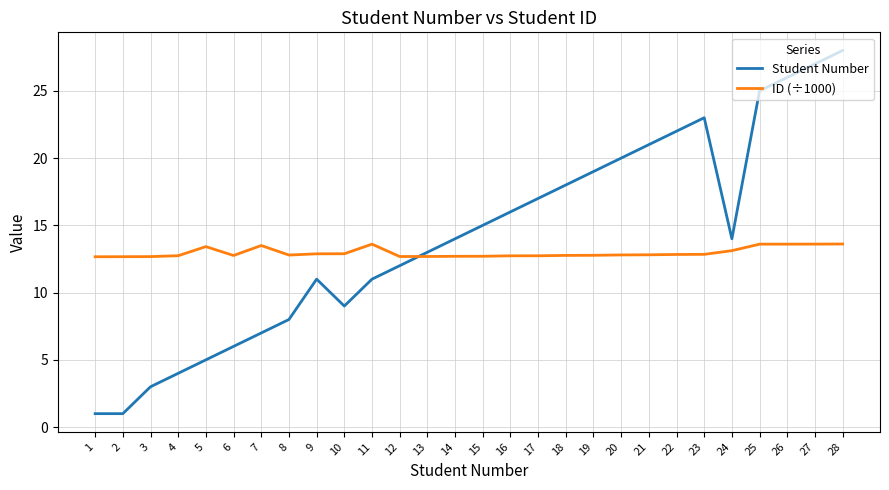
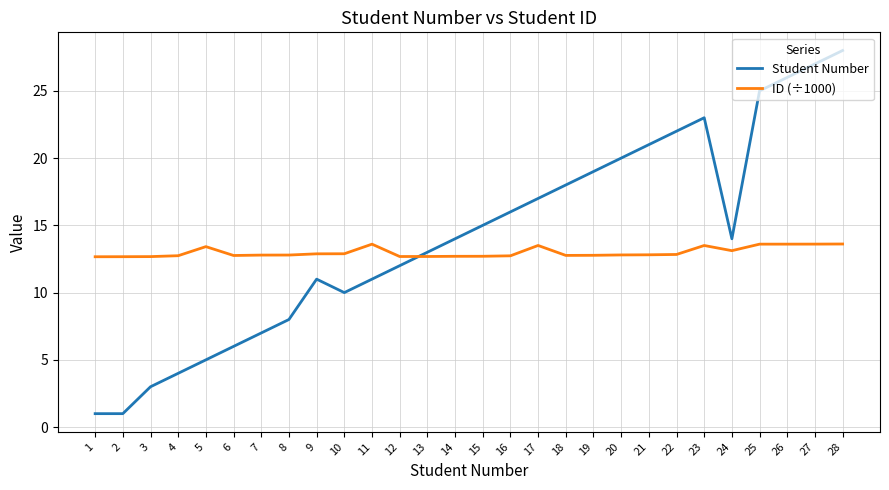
  {
    "Student Number": {
      "1": 1,
      "2": 1,
      "3": 3,
      "4": 4,
      "5": 5,
      "6": 6,
      "7": 7,
      "8": 8,
      "9": 11,
-     "10": 9,
+     "10": 10,
      "11": 11,
      "12": 12,
      "13": 13,
      "14": 14,
      "15": 15,
      "16": 16,
      "17": 17,
      "18": 18,
      "19": 19,
      "20": 20,
      "21": 21,
      "22": 22,
      "23": 23,
      "24": 14
    },
    "ID (÷1000)": {
      "1": 12.7,
      "2": 12.7,
      "3": 12.7,
      "4": 12.7,
      "5": 13.4,
      "6": 12.8,
-     "7": 13.5,
+     "7": 12.8,
      "8": 12.8,
      "9": 12.9,
      "10": 12.9,
      "11": 13.6,
      "12": 12.7,
      "13": 12.7,
      "14": 12.7,
      "15": 12.7,
      "16": 12.7,
-     "17": 12.7,
+     "17": 13.5,
      "18": 12.8,
      "19": 12.8,
      "20": 12.8,
      "21": 12.8,
      "22": 12.8,
-     "23": 12.8,
+     "23": 13.5,
      "24": 13.1,
      "25": 13.6,
      "26": 13.6,
      "27": 13.6,
      "28": 13.6
    }
  }
